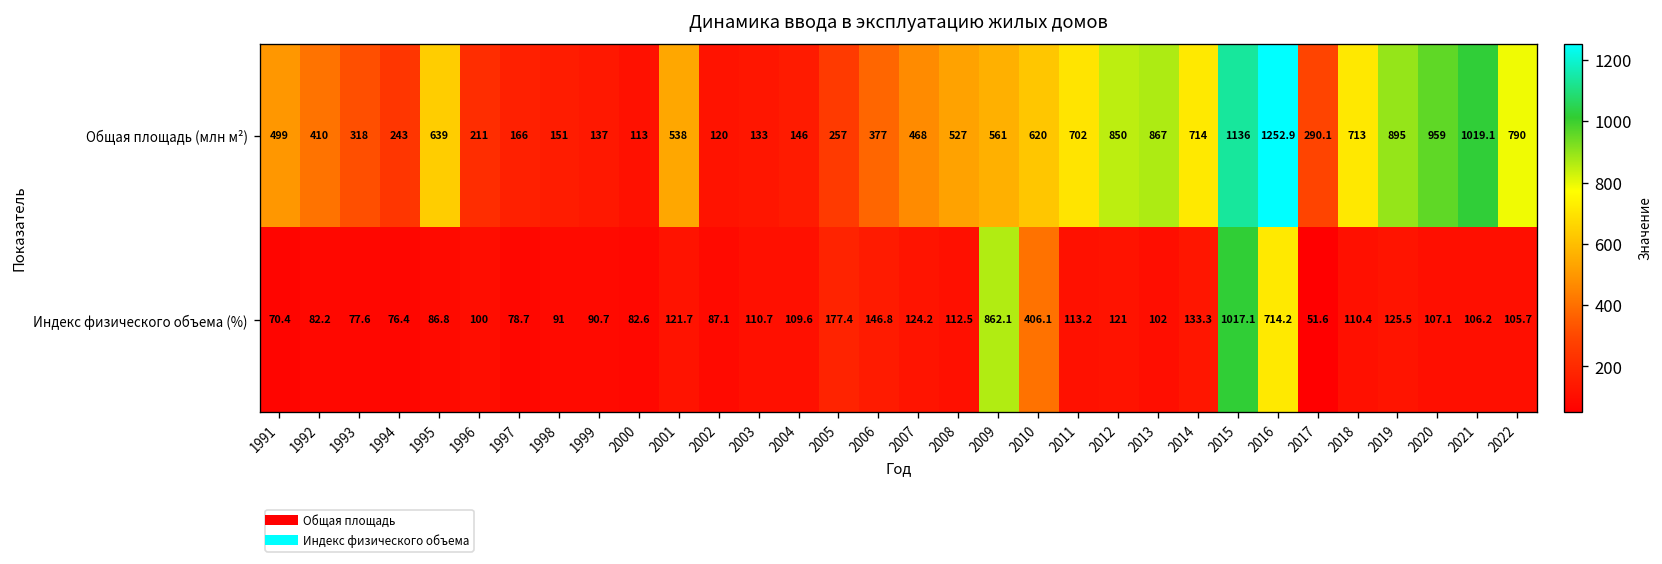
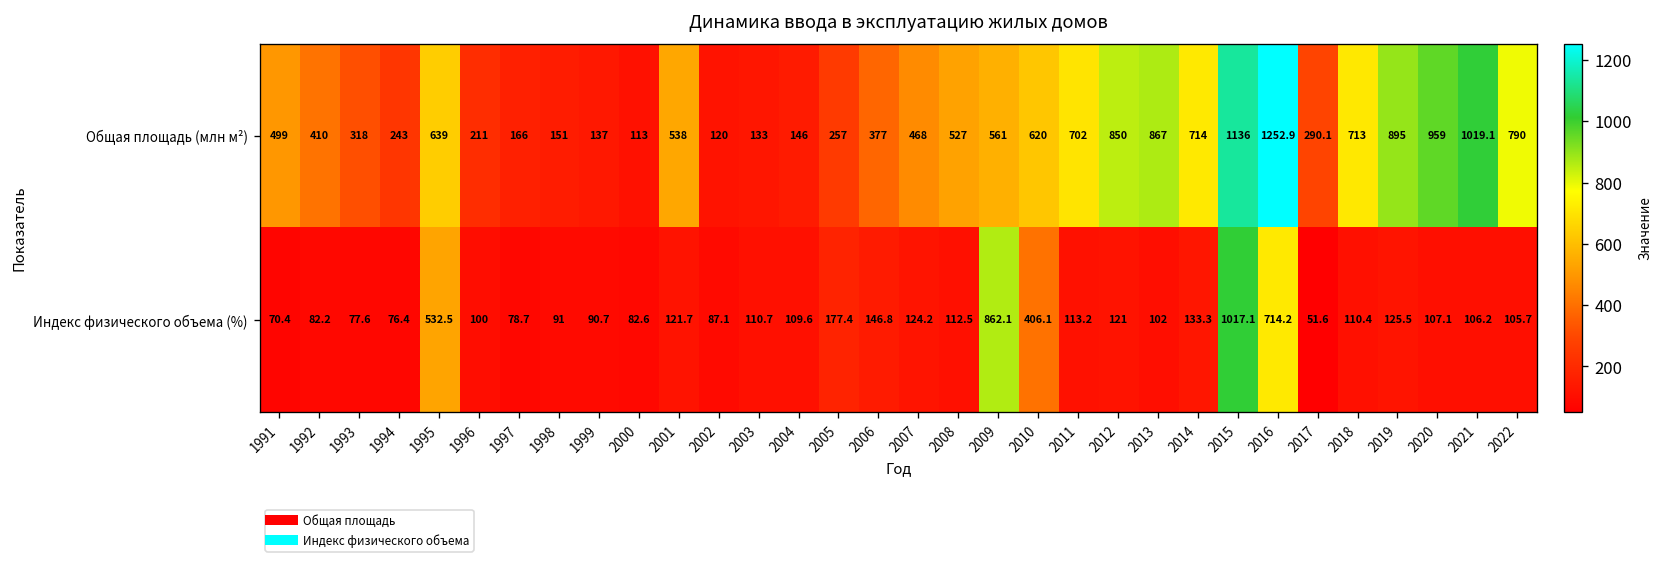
  {
    "Общая площадь (млн м²)": {
      "1991": 499,
      "1992": 410,
      "1993": 318,
      "1994": 243,
      "1995": 639,
      "1996": 211,
      "1997": 166,
      "1998": 151,
      "1999": 137,
      "2000": 113,
      "2001": 538,
      "2002": 120,
      "2003": 133,
      "2004": 146,
      "2005": 257,
      "2006": 377,
      "2007": 468,
      "2008": 527,
      "2009": 561,
      "2010": 620,
      "2011": 702,
      "2012": 850,
      "2013": 867,
      "2014": 714,
      "2015": 1136,
      "2016": 1252.9,
      "2017": 290.1,
      "2018": 713,
      "2019": 895,
      "2020": 959,
      "2021": 1019.1,
      "2022": 790
    },
    "Индекс физического объема (%)": {
      "1991": 70.4,
      "1992": 82.2,
      "1993": 77.6,
      "1994": 76.4,
-     "1995": 86.8,
+     "1995": 532.5,
      "1996": 100,
      "1997": 78.7,
      "1998": 91,
      "1999": 90.7,
      "2000": 82.6,
      "2001": 121.7,
      "2002": 87.1,
      "2003": 110.7,
      "2004": 109.6,
      "2005": 177.4,
      "2006": 146.8,
      "2007": 124.2,
      "2008": 112.5,
      "2009": 862.1,
      "2010": 406.1,
      "2011": 113.2,
      "2012": 121,
      "2013": 102,
      "2014": 133.3,
      "2015": 1017.1,
      "2016": 714.2,
      "2017": 51.6,
      "2018": 110.4,
      "2019": 125.5,
      "2020": 107.1,
      "2021": 106.2,
      "2022": 105.7
    }
  }
